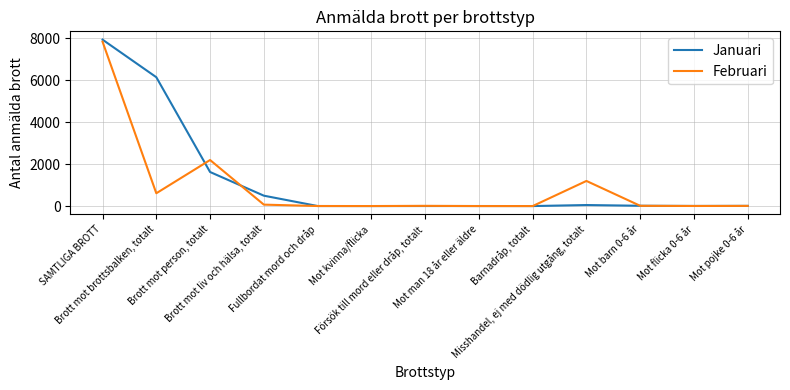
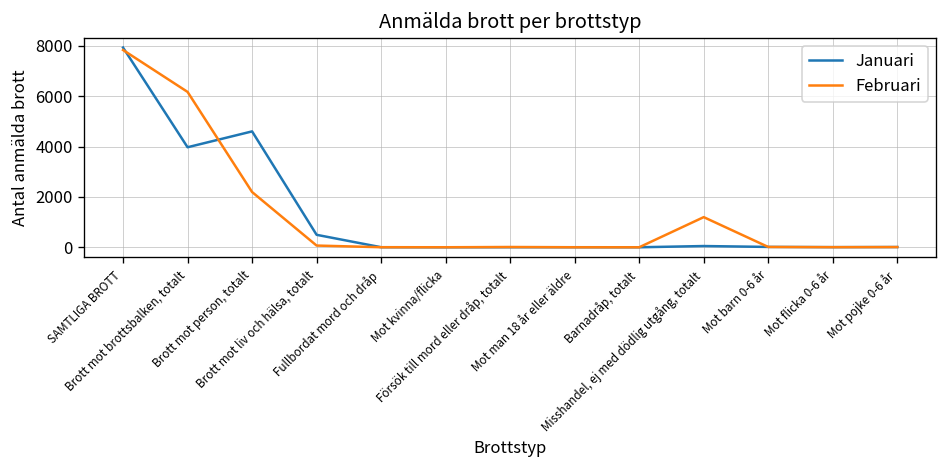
  {
    "Januari": {
-     "Brott mot brottsbalken, totalt": 6100,
-     "Brott mot person, totalt": 1600,
+     "Brott mot brottsbalken, totalt": 4000,
+     "Brott mot person, totalt": 4600,
      "Brott mot liv och hälsa, totalt": 500,
      "Misshandel, ej med dödlig utgång, totalt": 0
    },
    "Februari": {
-     "Brott mot brottsbalken, totalt": 600,
+     "Brott mot brottsbalken, totalt": 6200,
      "Brott mot person, totalt": 2200,
      "Brott mot liv och hälsa, totalt": 100,
      "Misshandel, ej med dödlig utgång, totalt": 1200
    }
  }
